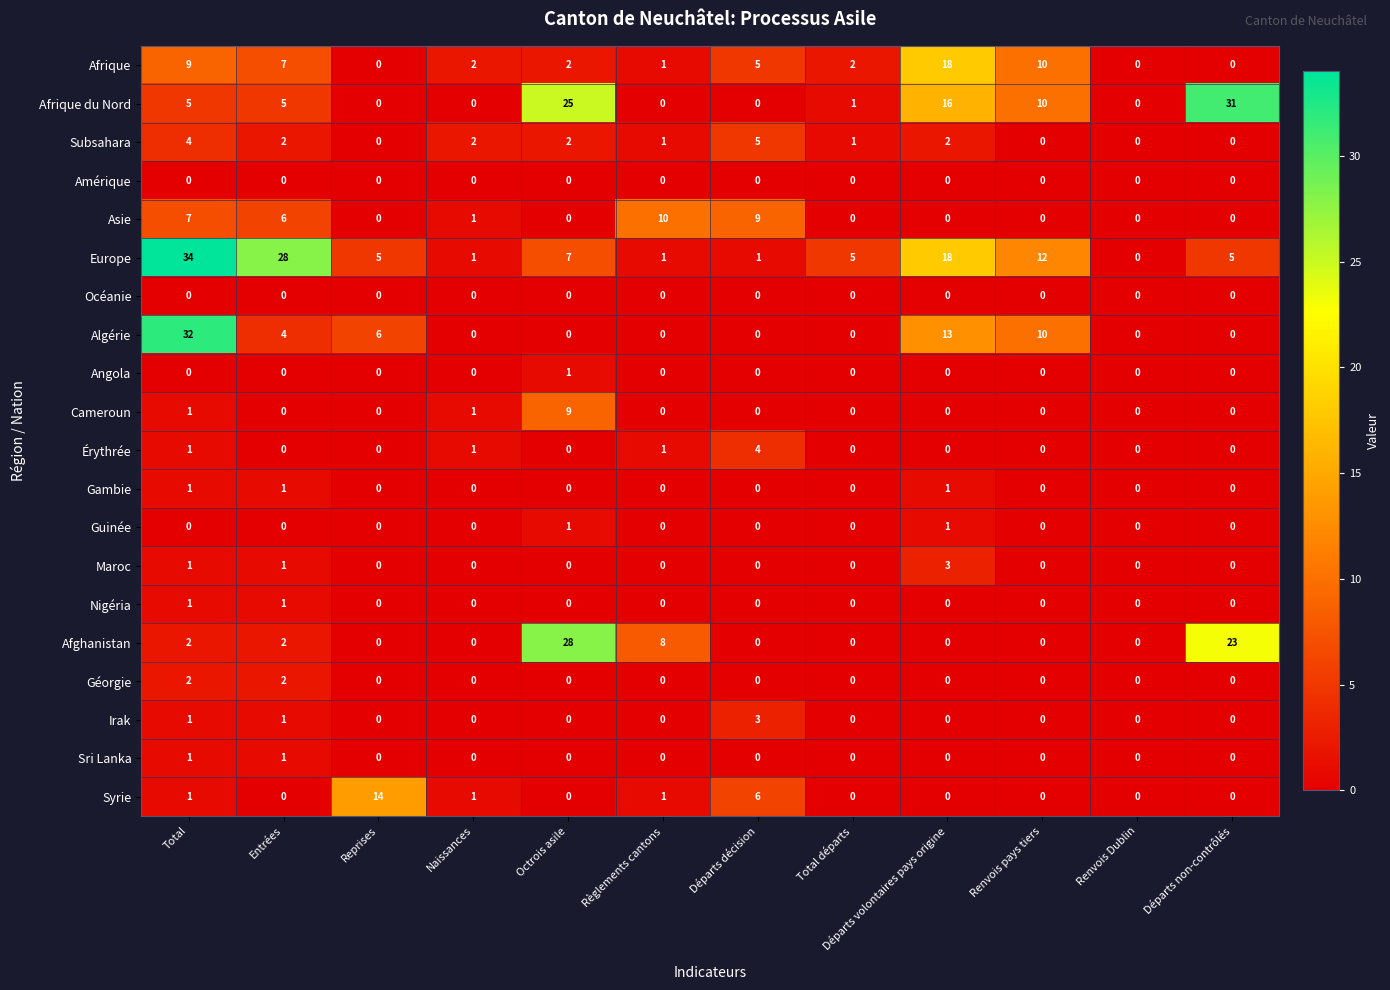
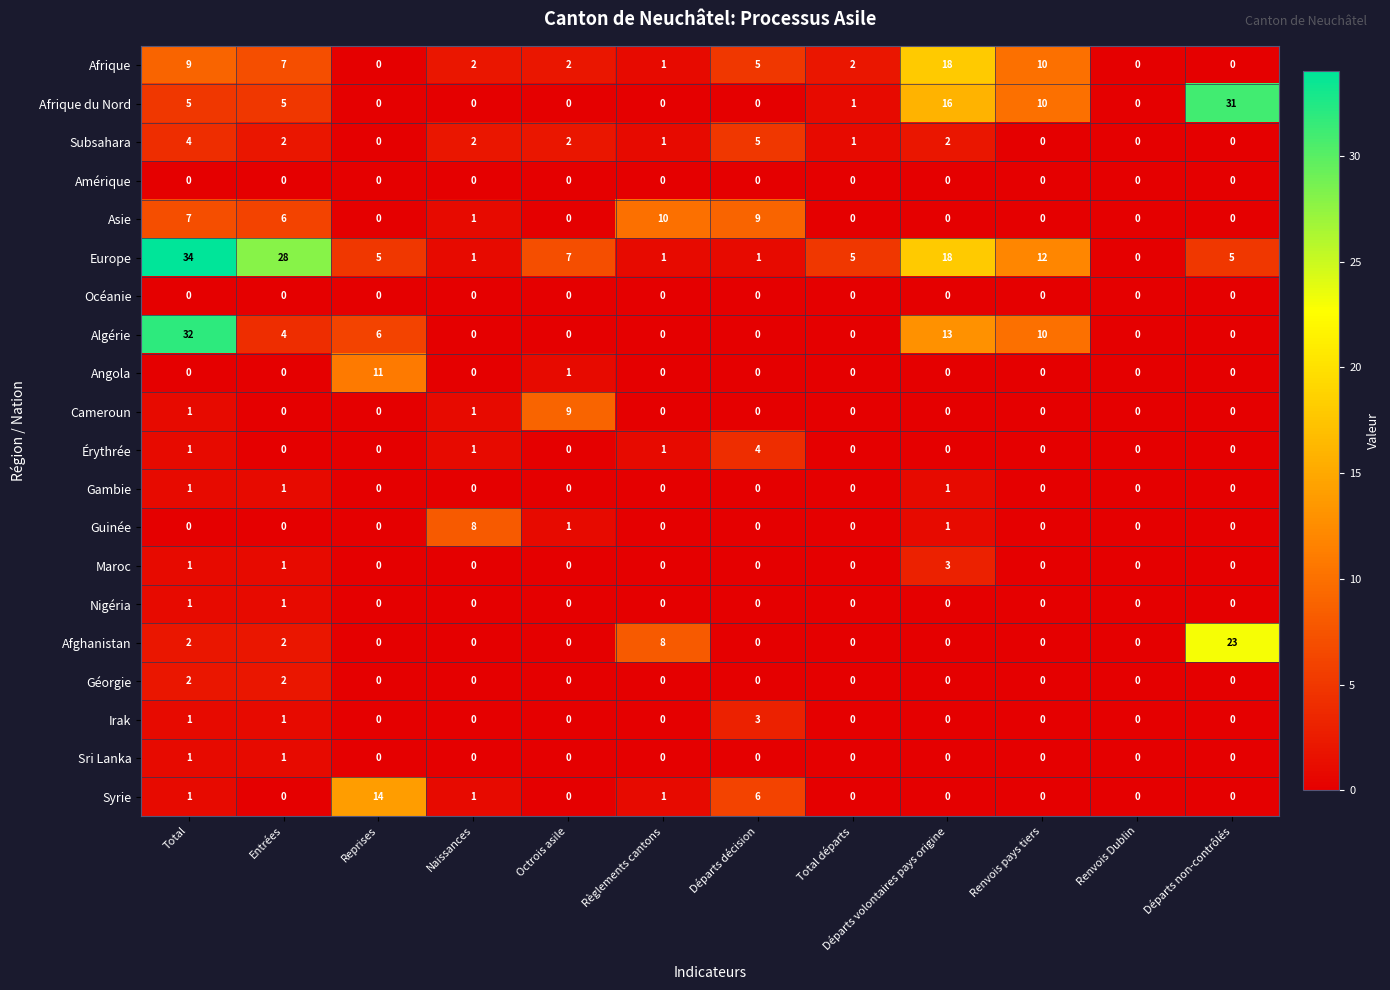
  {
    "Afrique du Nord": {
      "Total": 5,
      "Entrées": 5,
      "Reprises": 0,
      "Naissances": 0,
-     "Octrois asile": 25,
+     "Octrois asile": 0,
      "Règlements cantons": 0,
      "Départs décision": 0,
      "Total départs": 1,
      "Départs volontaires pays origine": 16,
      "Renvois pays tiers": 10,
      "Renvois Dublin": 0,
      "Départs non-contrôlés": 31
    },
    "Angola": {
      "Total": 0,
      "Entrées": 0,
-     "Reprises": 0,
+     "Reprises": 11,
      "Naissances": 0,
      "Octrois asile": 1,
      "Règlements cantons": 0,
      "Départs décision": 0,
      "Total départs": 0,
      "Départs volontaires pays origine": 0,
      "Renvois pays tiers": 0,
      "Renvois Dublin": 0,
      "Départs non-contrôlés": 0
    },
    "Guinée": {
      "Total": 0,
      "Entrées": 0,
      "Reprises": 0,
-     "Naissances": 0,
+     "Naissances": 8,
      "Octrois asile": 1,
      "Règlements cantons": 0,
      "Départs décision": 0,
      "Total départs": 0,
      "Départs volontaires pays origine": 1,
      "Renvois pays tiers": 0,
      "Renvois Dublin": 0,
      "Départs non-contrôlés": 0
    },
    "Afghanistan": {
      "Total": 2,
      "Entrées": 2,
      "Reprises": 0,
      "Naissances": 0,
-     "Octrois asile": 28,
+     "Octrois asile": 0,
      "Règlements cantons": 8,
      "Départs décision": 0,
      "Total départs": 0,
      "Départs volontaires pays origine": 0,
      "Renvois pays tiers": 0,
      "Renvois Dublin": 0,
      "Départs non-contrôlés": 23
    }
  }
